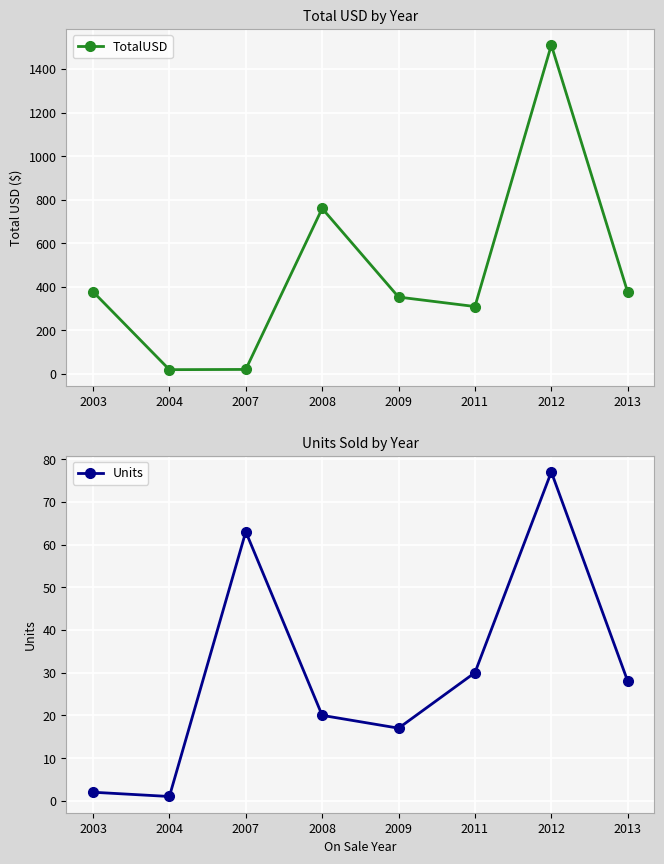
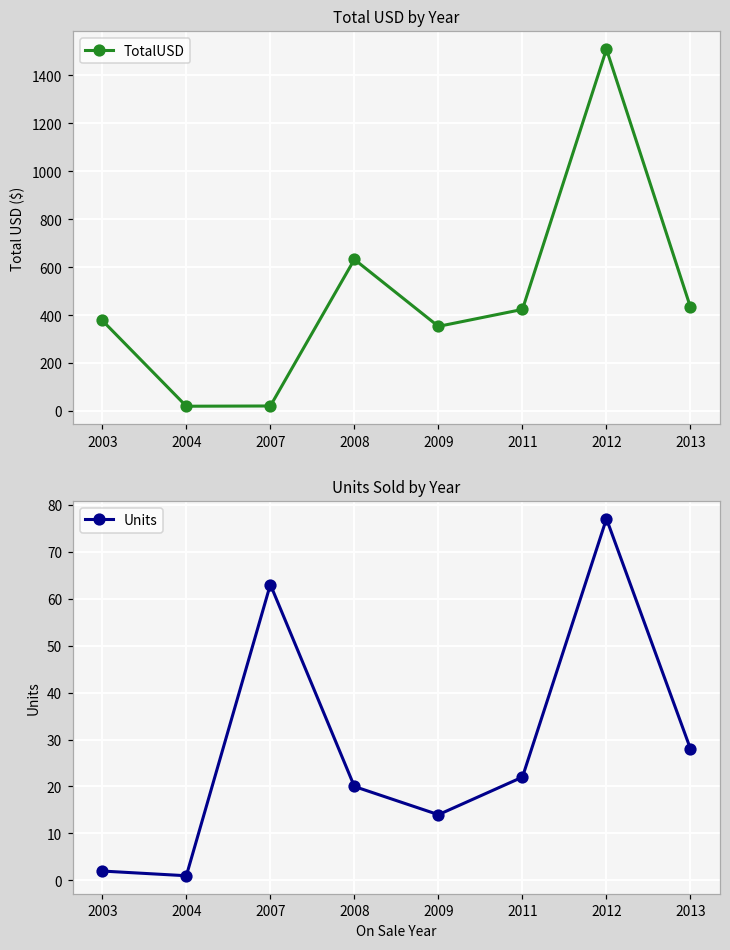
  {
    "Total USD by Year": {
      "2003": 380,
      "2004": 20,
      "2007": 20,
-     "2008": 760,
+     "2008": 630,
      "2009": 350,
-     "2011": 310,
+     "2011": 420,
      "2012": 1510,
-     "2013": 380
+     "2013": 430
    },
    "Units Sold by Year": {
      "2003": 2,
      "2004": 1,
      "2007": 63,
      "2008": 20,
-     "2009": 17,
-     "2011": 30,
+     "2009": 14,
+     "2011": 22,
      "2012": 77,
      "2013": 28
    }
  }
